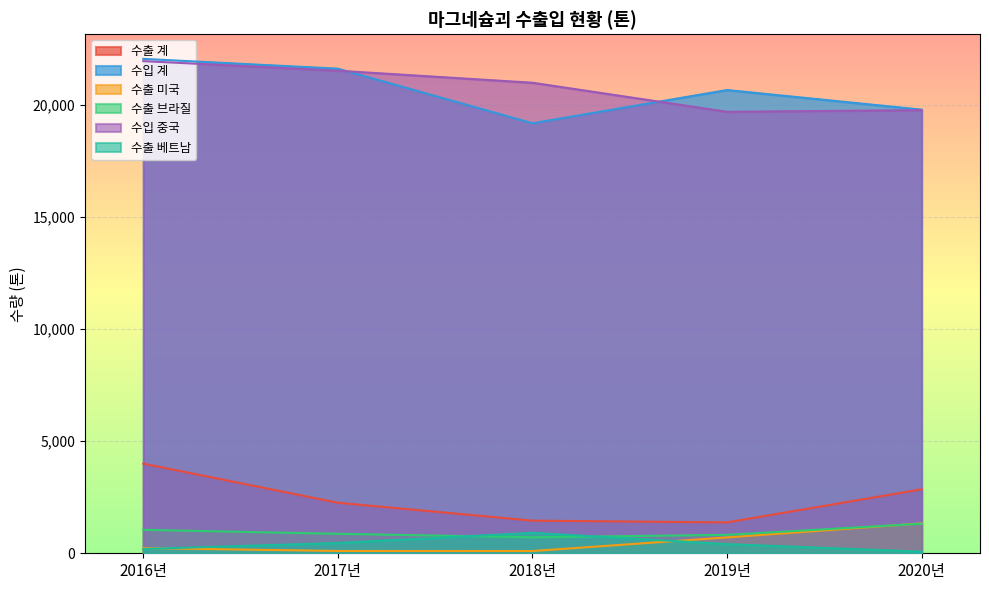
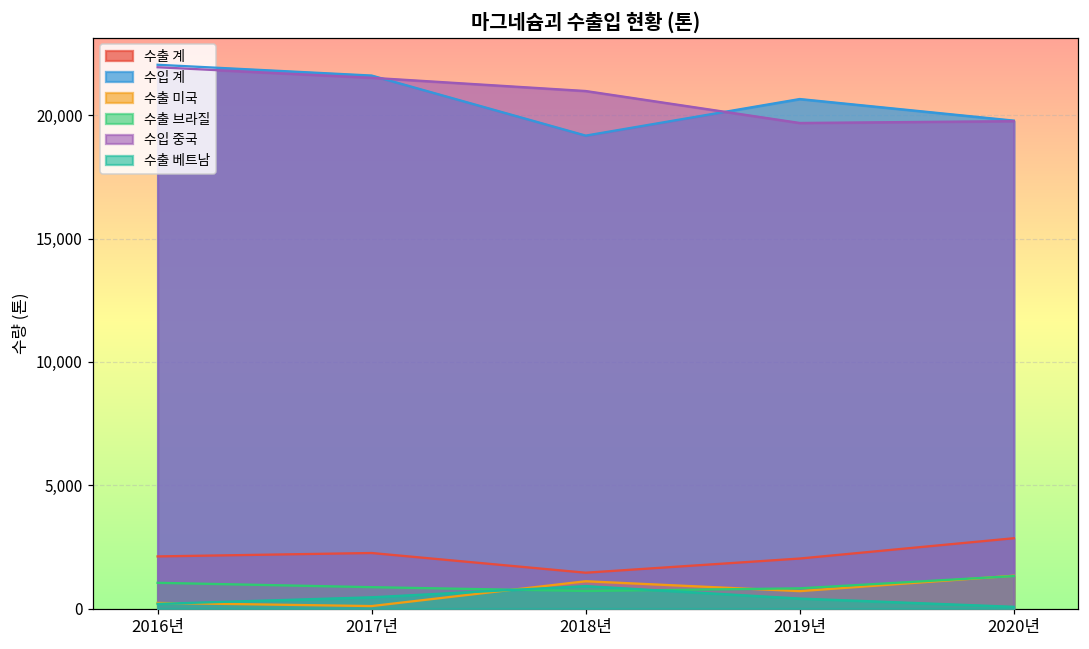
  {
    "수출 계": {
-     "2016년": "4,000",
+     "2016년": "2,100",
      "2017년": "2,300",
      "2018년": "1,500",
-     "2019년": "1,400",
+     "2019년": "2,000",
      "2020년": "2,900"
    },
    "수입 계": {
      "2018년": "19,200",
      "2019년": "20,700"
    },
    "수출 미국": {
      "2017년": "100",
-     "2018년": "100",
+     "2018년": "1,100",
      "2019년": "700"
    },
    "수입 중국": {
      "2018년": "21,000",
      "2019년": "19,700"
    }
  }
